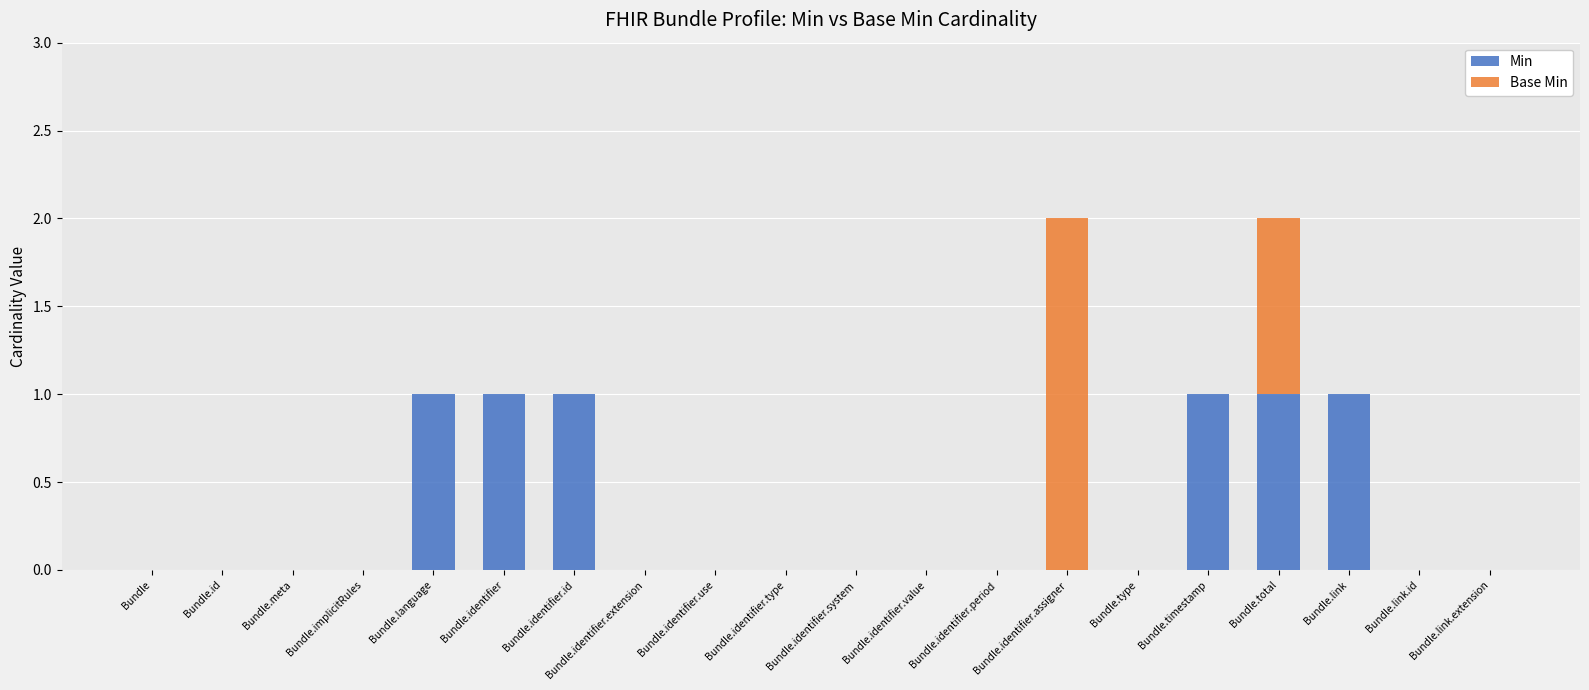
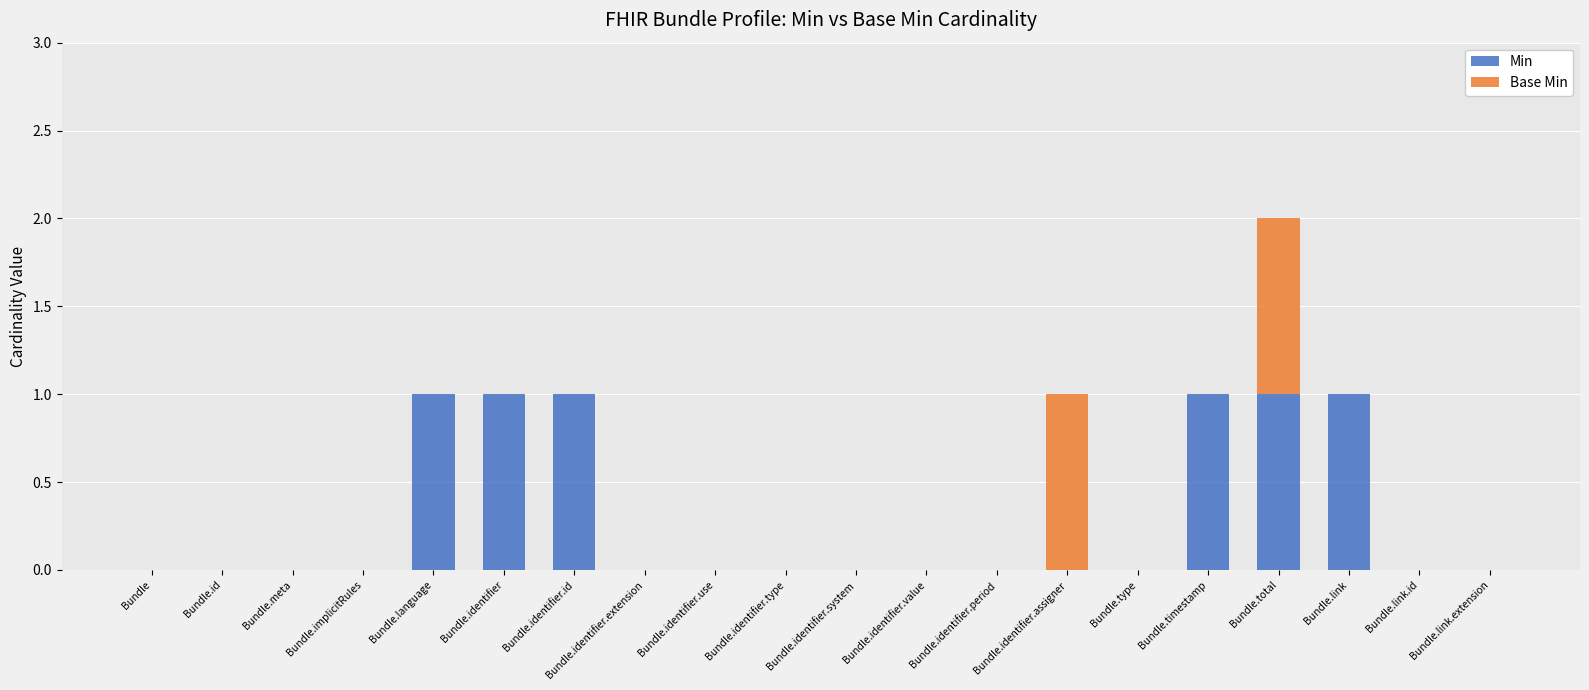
  {
    "Min": {
      "Bundle": 0,
      "Bundle.id": 0,
      "Bundle.meta": 0,
      "Bundle.implicitRules": 0,
      "Bundle.language": 1,
      "Bundle.identifier": 1,
      "Bundle.identifier.id": 1,
      "Bundle.identifier.extension": 0,
      "Bundle.identifier.use": 0,
      "Bundle.identifier.type": 0,
      "Bundle.identifier.system": 0,
      "Bundle.identifier.value": 0,
      "Bundle.identifier.period": 0,
      "Bundle.identifier.assigner": 0,
      "Bundle.type": 0,
      "Bundle.timestamp": 1,
      "Bundle.total": 1,
      "Bundle.link": 1,
      "Bundle.link.id": 0,
      "Bundle.link.extension": 0
    },
    "Base Min": {
-     "Bundle.identifier.assigner": 2
+     "Bundle.identifier.assigner": 1
    }
  }
